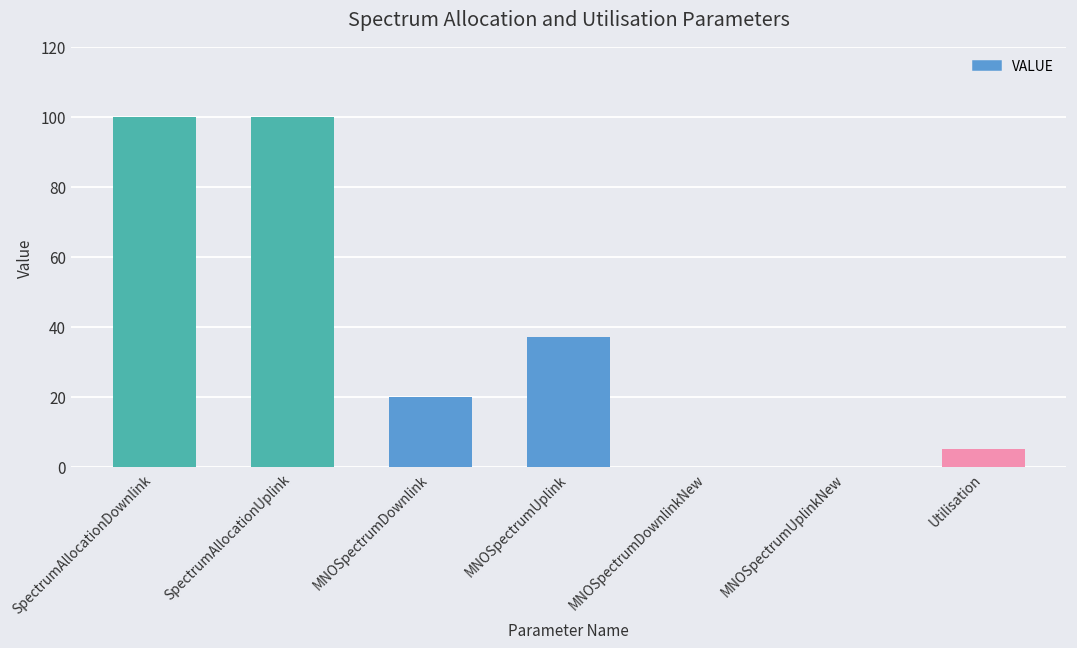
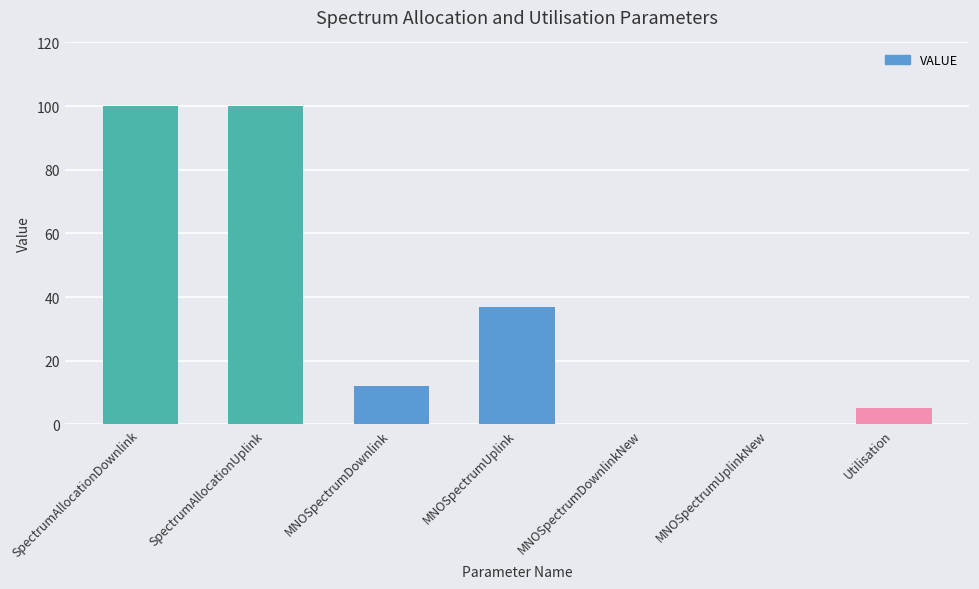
  {
    "SpectrumAllocationDownlink": 100,
    "SpectrumAllocationUplink": 100,
-   "MNOSpectrumDownlink": 20,
+   "MNOSpectrumDownlink": 12,
    "MNOSpectrumUplink": 37,
    "MNOSpectrumDownlinkNew": 0,
    "MNOSpectrumUplinkNew": 0,
    "Utilisation": 5
  }
